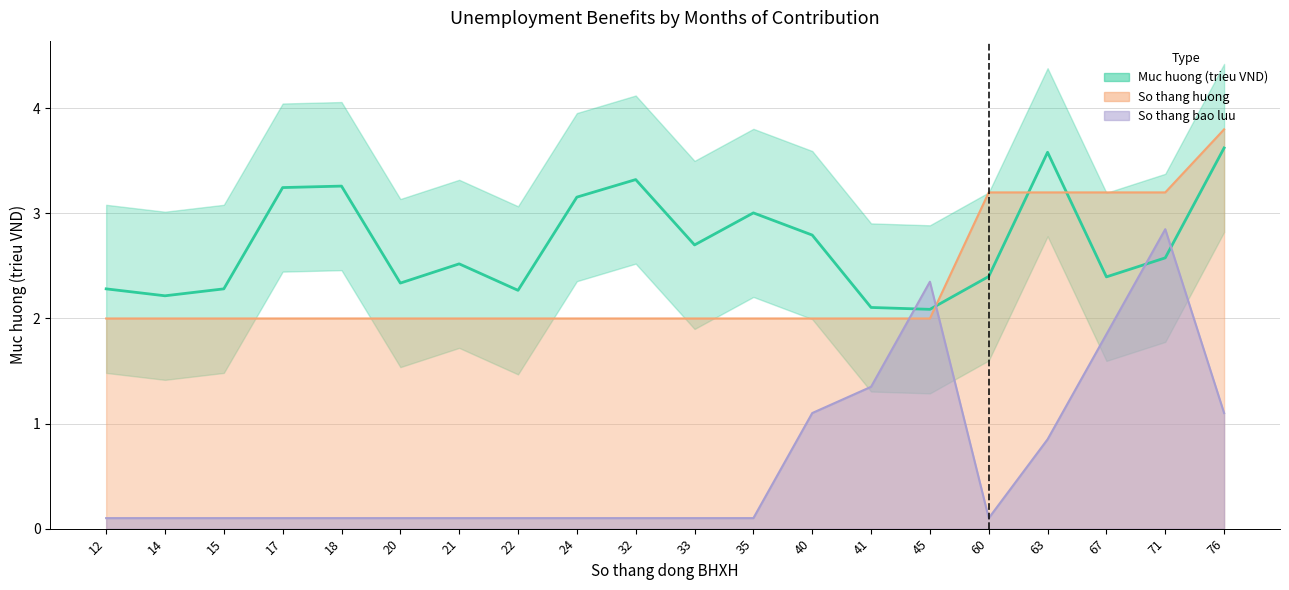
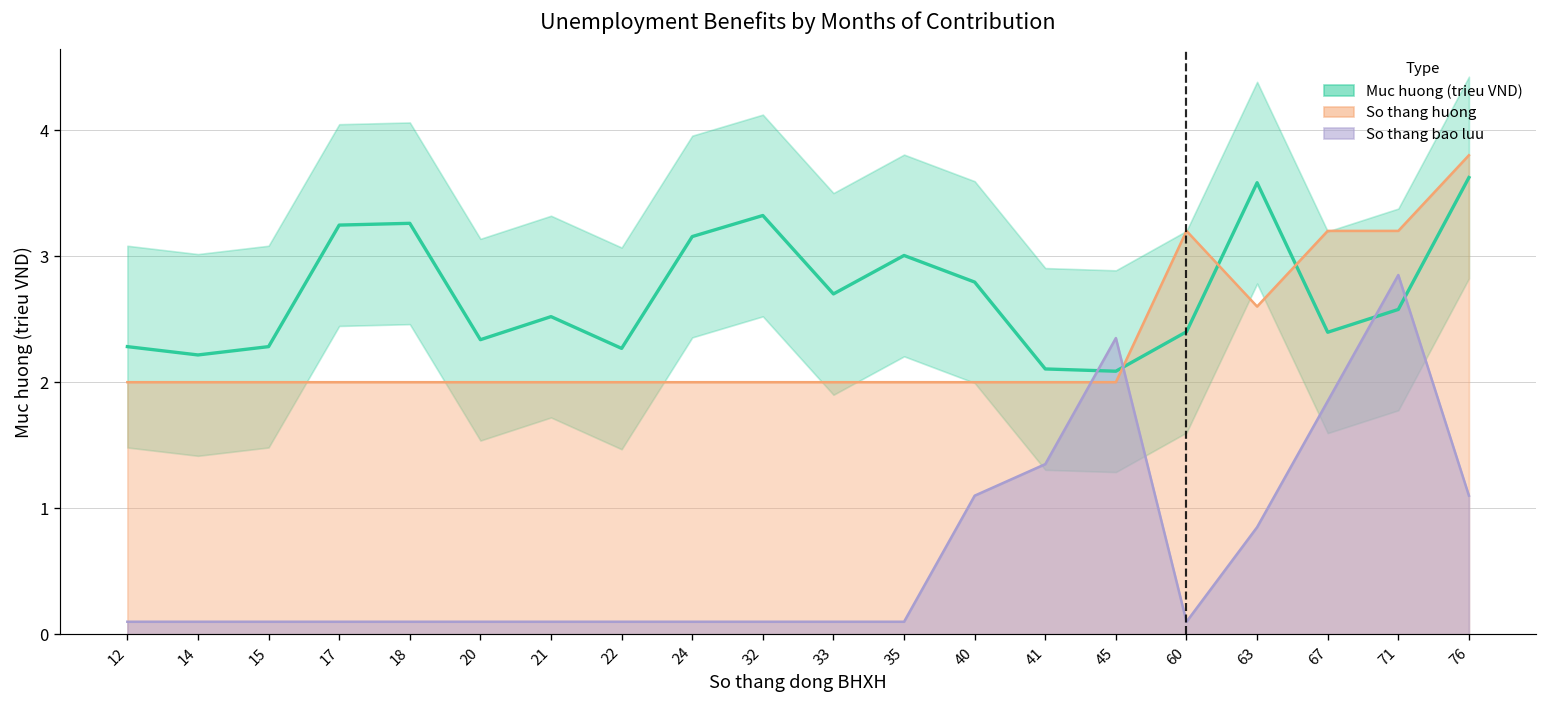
  {
    "So thang huong": {
      "12": 2.00,
      "14": 2.00,
      "15": 2.00,
      "17": 2.00,
      "18": 2.00,
      "20": 2.00,
      "21": 2.00,
      "22": 2.00,
      "24": 2.00,
      "32": 2.00,
      "33": 2.00,
      "35": 2.00,
      "40": 2.00,
      "41": 2.00,
      "45": 2.00,
-     "63": 3.20,
+     "63": 2.60,
      "71": 3.20,
      "76": 3.80
    }
  }
